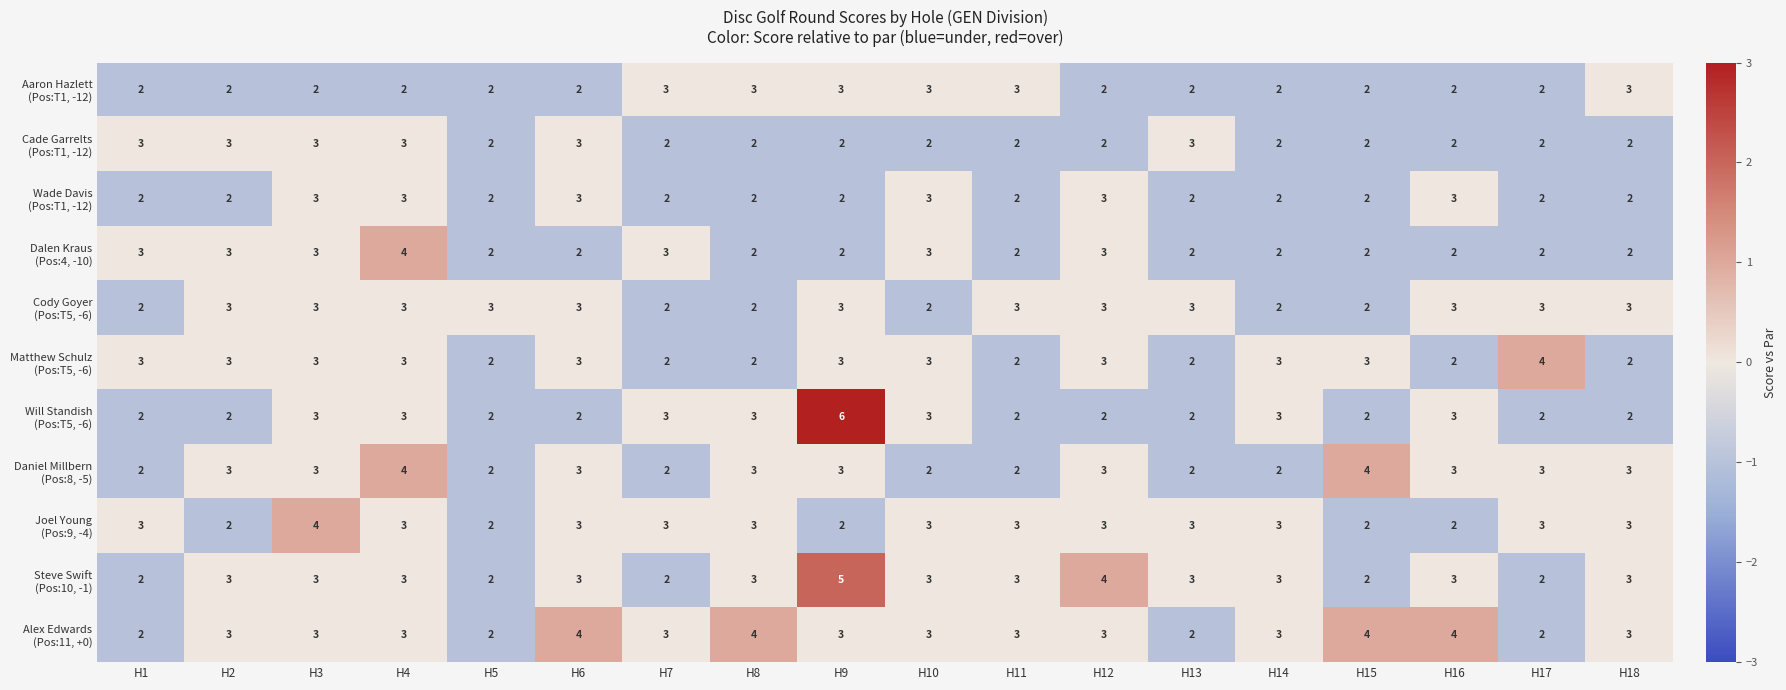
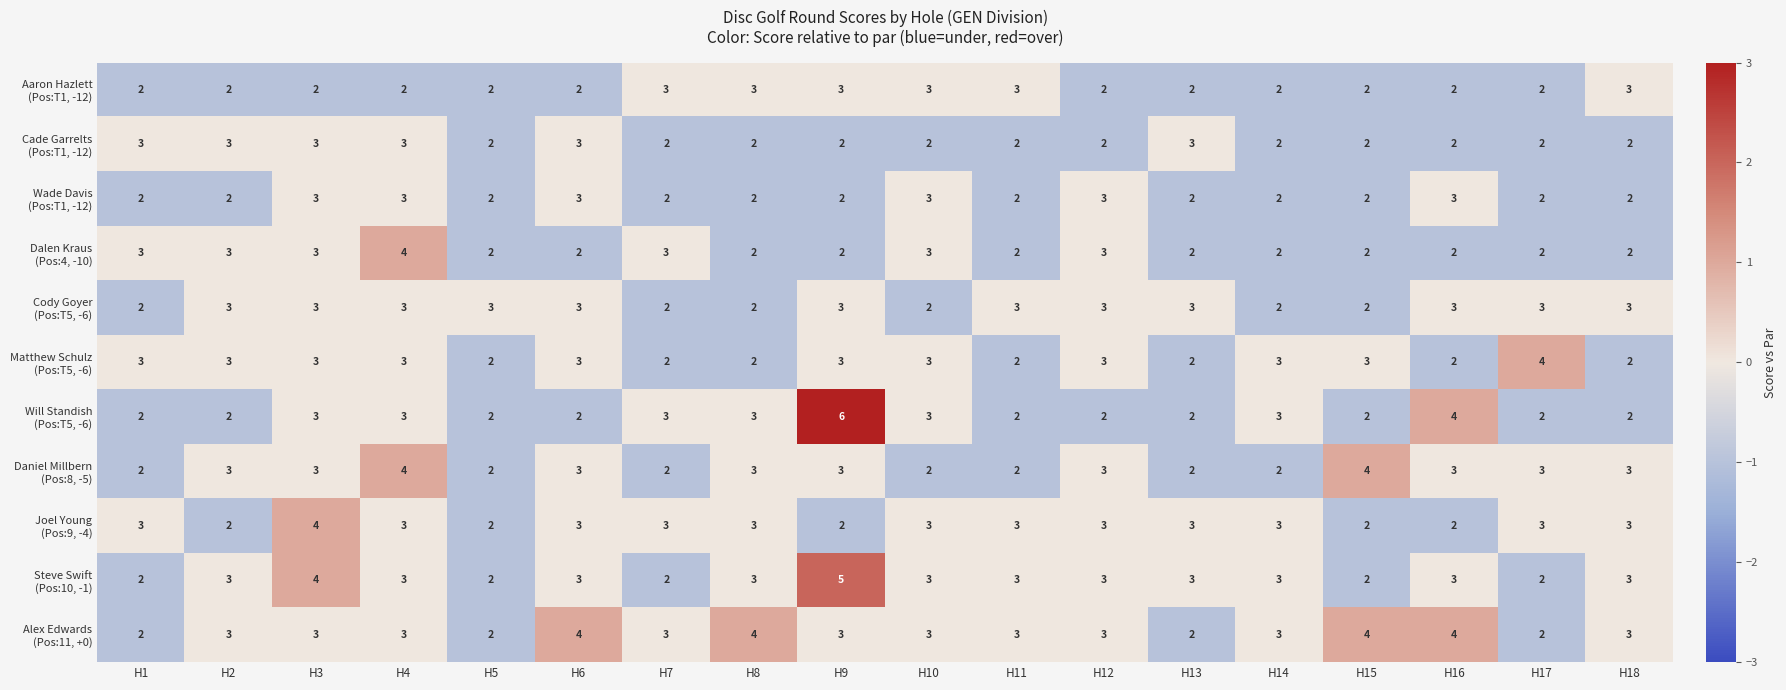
  {
    "Aaron Hazlett (Pos:T1, -12)": {
      "H1": 2,
      "H2": 2,
      "H3": 2,
      "H4": 2,
      "H5": 2,
      "H6": 2,
      "H7": 3,
      "H8": 3,
      "H9": 3,
      "H10": 3,
      "H11": 3,
      "H12": 2,
      "H13": 2,
      "H14": 2,
      "H15": 2,
      "H16": 2,
      "H17": 2,
      "H18": 3
    },
    "Cade Garrelts (Pos:T1, -12)": {
      "H1": 3,
      "H2": 3,
      "H3": 3,
      "H4": 3,
      "H5": 2,
      "H6": 3,
      "H7": 2,
      "H8": 2,
      "H9": 2,
      "H10": 2,
      "H11": 2,
      "H12": 2,
      "H13": 3,
      "H14": 2,
      "H15": 2,
      "H16": 2,
      "H17": 2,
      "H18": 2
    },
    "Wade Davis (Pos:T1, -12)": {
      "H1": 2,
      "H2": 2,
      "H3": 3,
      "H4": 3,
      "H5": 2,
      "H6": 3,
      "H7": 2,
      "H8": 2,
      "H9": 2,
      "H10": 3,
      "H11": 2,
      "H12": 3,
      "H13": 2,
      "H14": 2,
      "H15": 2,
      "H16": 3,
      "H17": 2,
      "H18": 2
    },
    "Dalen Kraus (Pos:4, -10)": {
      "H1": 3,
      "H2": 3,
      "H3": 3,
      "H4": 4,
      "H5": 2,
      "H6": 2,
      "H7": 3,
      "H8": 2,
      "H9": 2,
      "H10": 3,
      "H11": 2,
      "H12": 3,
      "H13": 2,
      "H14": 2,
      "H15": 2,
      "H16": 2,
      "H17": 2,
      "H18": 2
    },
    "Cody Goyer (Pos:T5, -6)": {
      "H1": 2,
      "H2": 3,
      "H3": 3,
      "H4": 3,
      "H5": 3,
      "H6": 3,
      "H7": 2,
      "H8": 2,
      "H9": 3,
      "H10": 2,
      "H11": 3,
      "H12": 3,
      "H13": 3,
      "H14": 2,
      "H15": 2,
      "H16": 3,
      "H17": 3,
      "H18": 3
    },
    "Matthew Schulz (Pos:T5, -6)": {
      "H1": 3,
      "H2": 3,
      "H3": 3,
      "H4": 3,
      "H5": 2,
      "H6": 3,
      "H7": 2,
      "H8": 2,
      "H9": 3,
      "H10": 3,
      "H11": 2,
      "H12": 3,
      "H13": 2,
      "H14": 3,
      "H15": 3,
      "H16": 2,
      "H17": 4,
      "H18": 2
    },
    "Will Standish (Pos:T5, -6)": {
      "H1": 2,
      "H2": 2,
      "H3": 3,
      "H4": 3,
      "H5": 2,
      "H6": 2,
      "H7": 3,
      "H8": 3,
      "H9": 6,
      "H10": 3,
      "H11": 2,
      "H12": 2,
      "H13": 2,
      "H14": 3,
      "H15": 2,
-     "H16": 3,
+     "H16": 4,
      "H17": 2,
      "H18": 2
    },
    "Daniel Millbern (Pos:8, -5)": {
      "H1": 2,
      "H2": 3,
      "H3": 3,
      "H4": 4,
      "H5": 2,
      "H6": 3,
      "H7": 2,
      "H8": 3,
      "H9": 3,
      "H10": 2,
      "H11": 2,
      "H12": 3,
      "H13": 2,
      "H14": 2,
      "H15": 4,
      "H16": 3,
      "H17": 3,
      "H18": 3
    },
    "Joel Young (Pos:9, -4)": {
      "H1": 3,
      "H2": 2,
      "H3": 4,
      "H4": 3,
      "H5": 2,
      "H6": 3,
      "H7": 3,
      "H8": 3,
      "H9": 2,
      "H10": 3,
      "H11": 3,
      "H12": 3,
      "H13": 3,
      "H14": 3,
      "H15": 2,
      "H16": 2,
      "H17": 3,
      "H18": 3
    },
    "Steve Swift (Pos:10, -1)": {
      "H1": 2,
      "H2": 3,
-     "H3": 3,
+     "H3": 4,
      "H4": 3,
      "H5": 2,
      "H6": 3,
      "H7": 2,
      "H8": 3,
      "H9": 5,
      "H10": 3,
      "H11": 3,
-     "H12": 4,
+     "H12": 3,
      "H13": 3,
      "H14": 3,
      "H15": 2,
      "H16": 3,
      "H17": 2,
      "H18": 3
    },
    "Alex Edwards (Pos:11, +0)": {
      "H1": 2,
      "H2": 3,
      "H3": 3,
      "H4": 3,
      "H5": 2,
      "H6": 4,
      "H7": 3,
      "H8": 4,
      "H9": 3,
      "H10": 3,
      "H11": 3,
      "H12": 3,
      "H13": 2,
      "H14": 3,
      "H15": 4,
      "H16": 4,
      "H17": 2,
      "H18": 3
    }
  }
